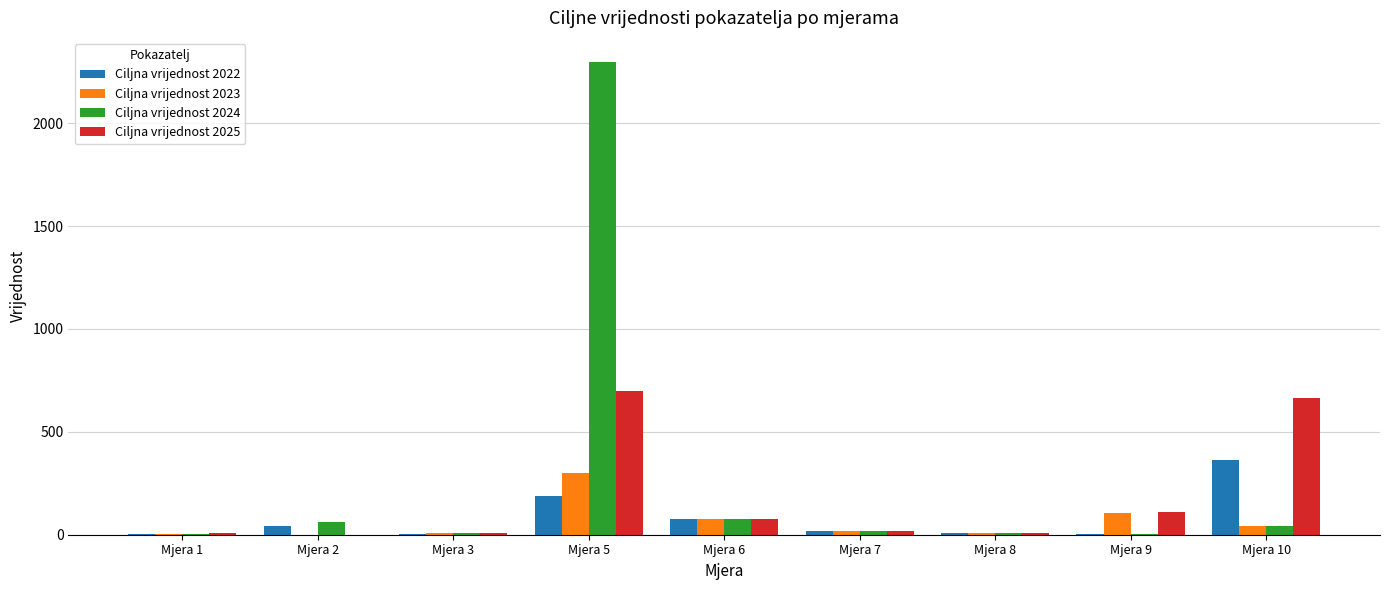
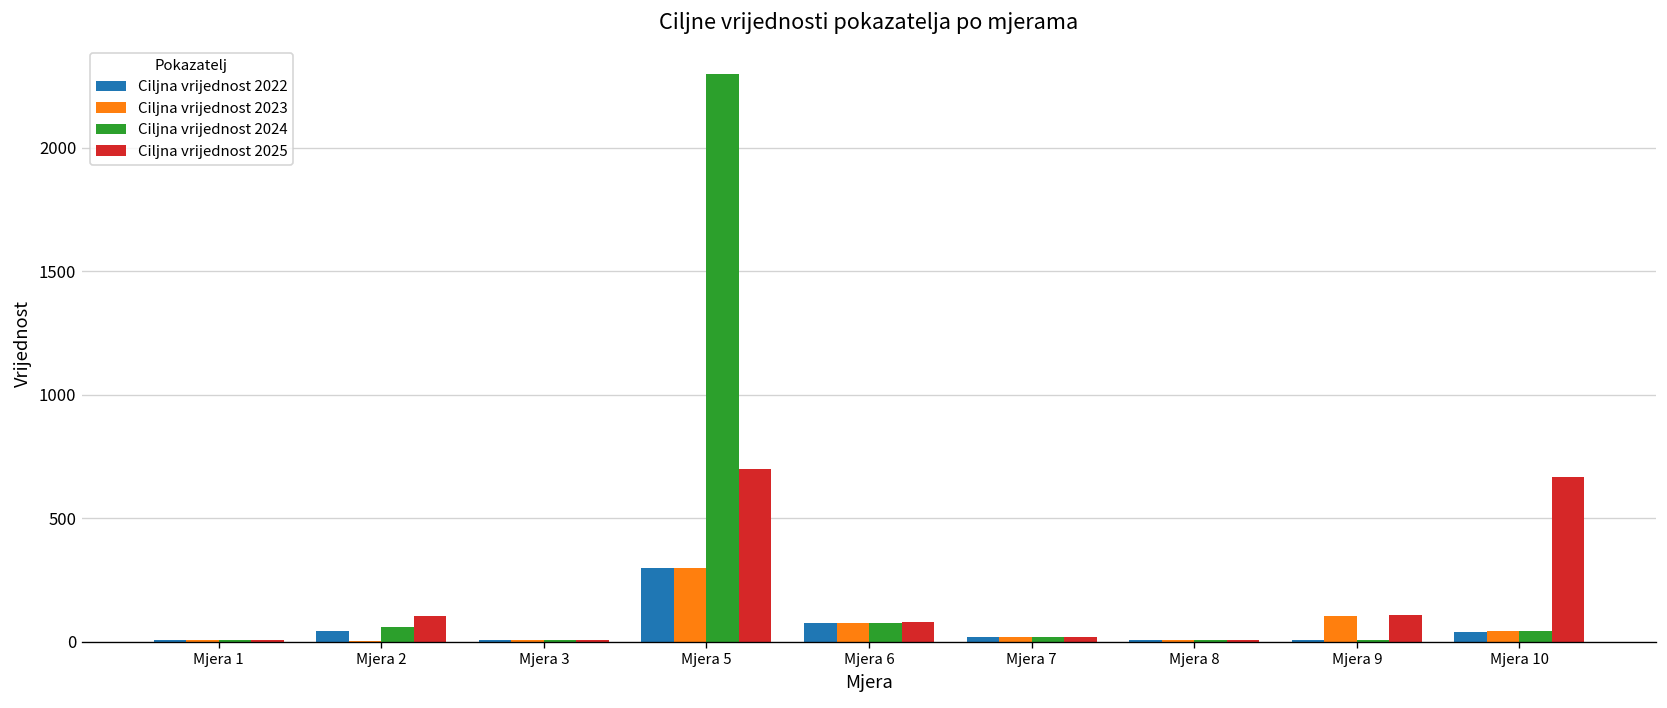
  {
    "Ciljna vrijednost 2022": {
      "Mjera 2": 40,
-     "Mjera 5": 190,
+     "Mjera 5": 300,
      "Mjera 6": 80,
      "Mjera 7": 20,
-     "Mjera 10": 370
+     "Mjera 10": 40
    },
    "Ciljna vrijednost 2023": {
      "Mjera 5": 300,
      "Mjera 6": 80,
      "Mjera 7": 20,
      "Mjera 9": 100,
      "Mjera 10": 40
    },
    "Ciljna vrijednost 2024": {
      "Mjera 2": 60,
      "Mjera 5": 2300,
      "Mjera 6": 80,
      "Mjera 7": 20,
      "Mjera 10": 40
    },
    "Ciljna vrijednost 2025": {
-     "Mjera 2": 0,
+     "Mjera 2": 100,
      "Mjera 5": 700,
      "Mjera 6": 80,
      "Mjera 7": 20,
      "Mjera 9": 110,
      "Mjera 10": 670
    }
  }
